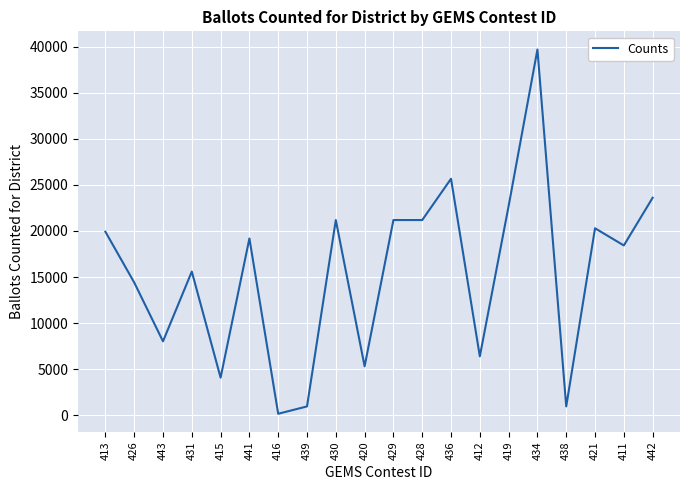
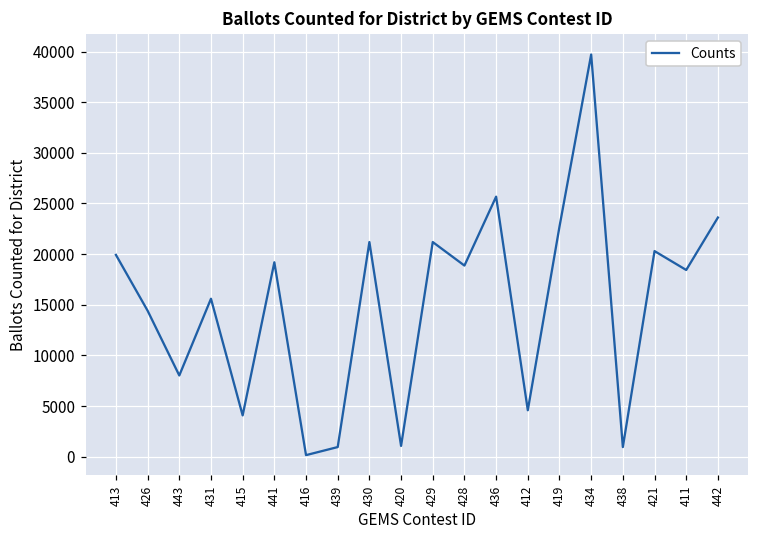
  {
    "413": 20000,
    "426": 14000,
    "443": 8000,
    "431": 16000,
    "415": 4000,
    "441": 19000,
    "416": 0,
    "439": 1000,
    "430": 21000,
-   "420": 5000,
+   "420": 1000,
    "429": 21000,
-   "428": 21000,
+   "428": 19000,
    "436": 26000,
-   "412": 6000,
+   "412": 5000,
    "419": 23000,
    "434": 40000,
    "438": 1000,
    "421": 20000,
    "411": 18000,
    "442": 24000
  }
